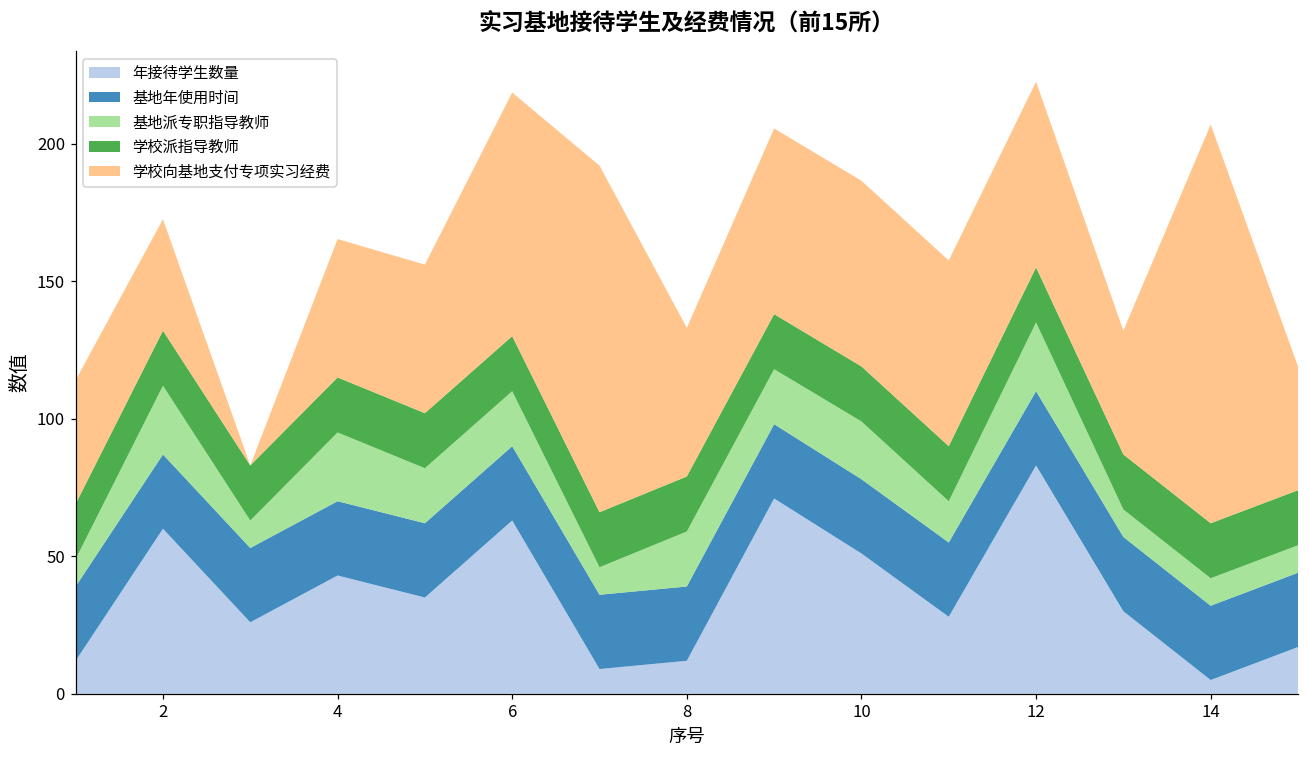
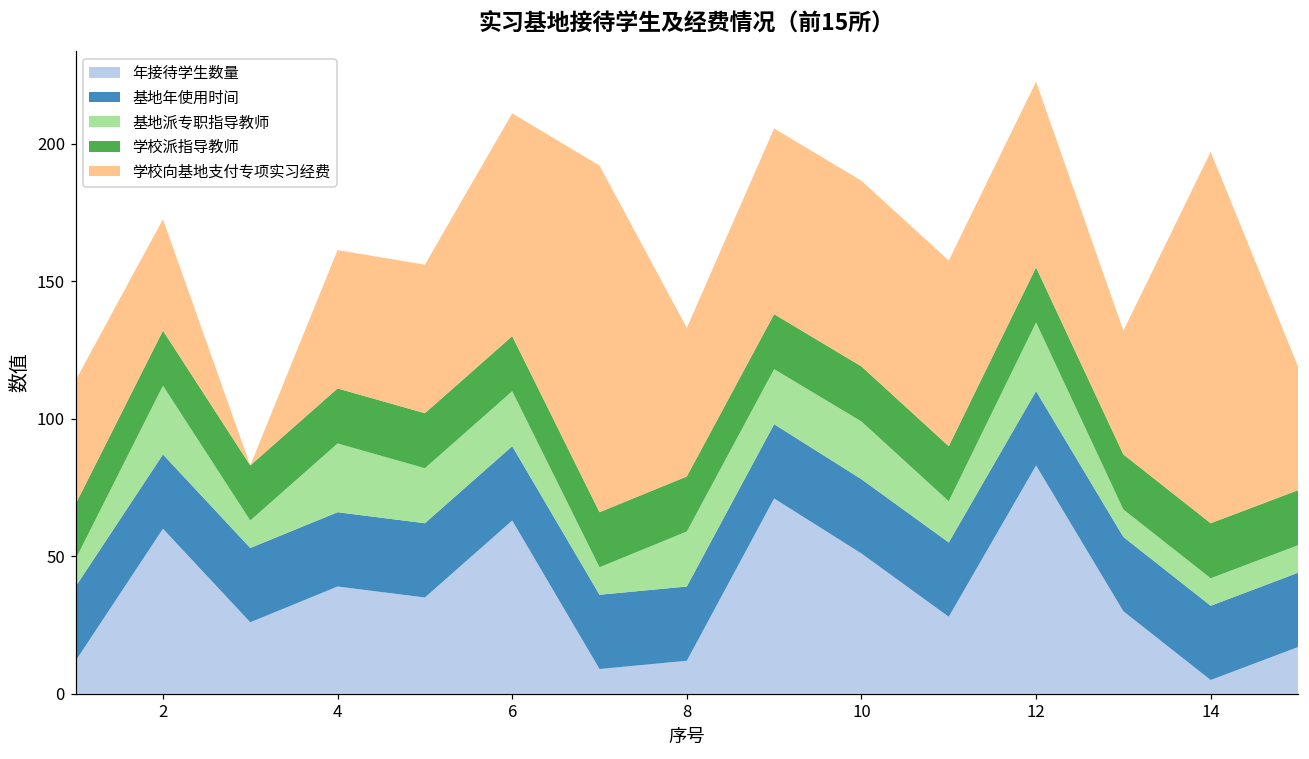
  {
    "年接待学生数量": {
      "2": 60,
-     "4": 43,
+     "4": 39,
      "6": 63,
      "8": 12,
      "10": 51,
      "12": 83,
      "14": 5
    },
    "基地年使用时间": {
      "2": 27,
      "4": 27,
      "6": 27,
      "8": 27,
      "10": 27,
      "12": 27,
      "14": 27
    },
    "基地派专职指导教师": {
      "2": 25,
      "4": 25,
      "6": 20,
      "8": 20,
      "10": 21,
      "12": 25,
      "14": 10
    },
    "学校派指导教师": {
      "2": 20,
      "4": 20,
      "6": 20,
      "8": 20,
      "10": 20,
      "12": 20,
      "14": 20
    },
    "学校向基地支付专项实习经费": {
      "2": 41,
      "4": 50,
-     "6": 89,
+     "6": 81,
      "8": 54,
      "10": 68,
      "12": 68,
-     "14": 145
+     "14": 135
    }
  }
